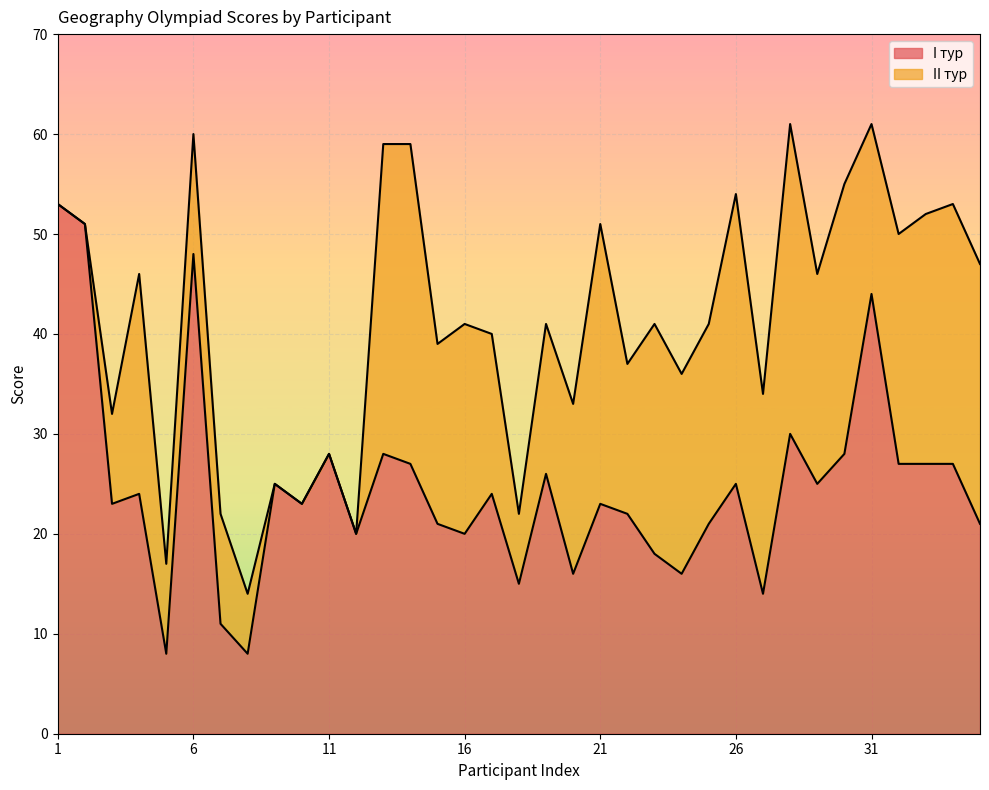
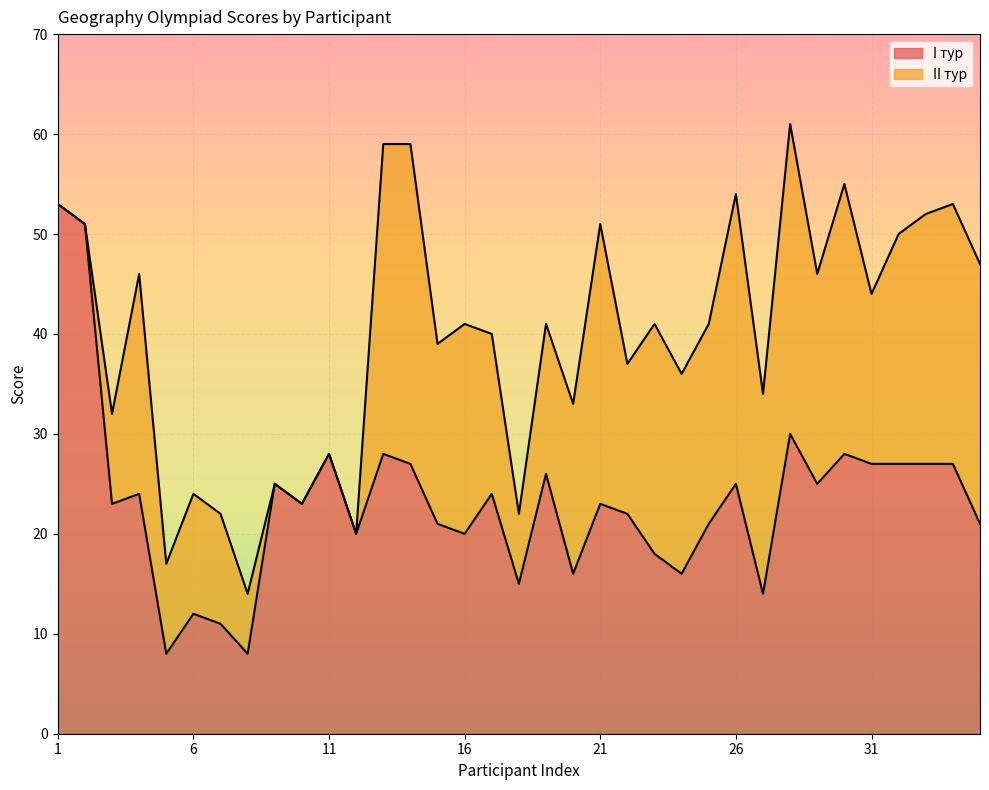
  {
    "I тур": {
-     "6": 48,
+     "6": 12,
      "16": 20,
      "21": 23,
      "26": 25,
-     "31": 44
+     "31": 27
    },
    "II тур": {
      "6": 12,
      "16": 21,
      "21": 28,
      "26": 29,
      "31": 17
    }
  }
